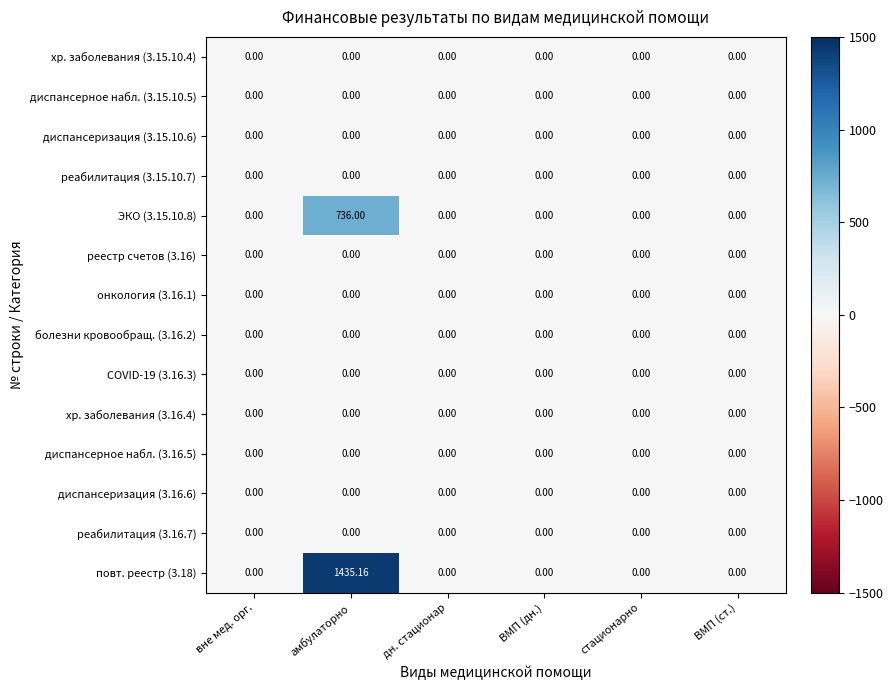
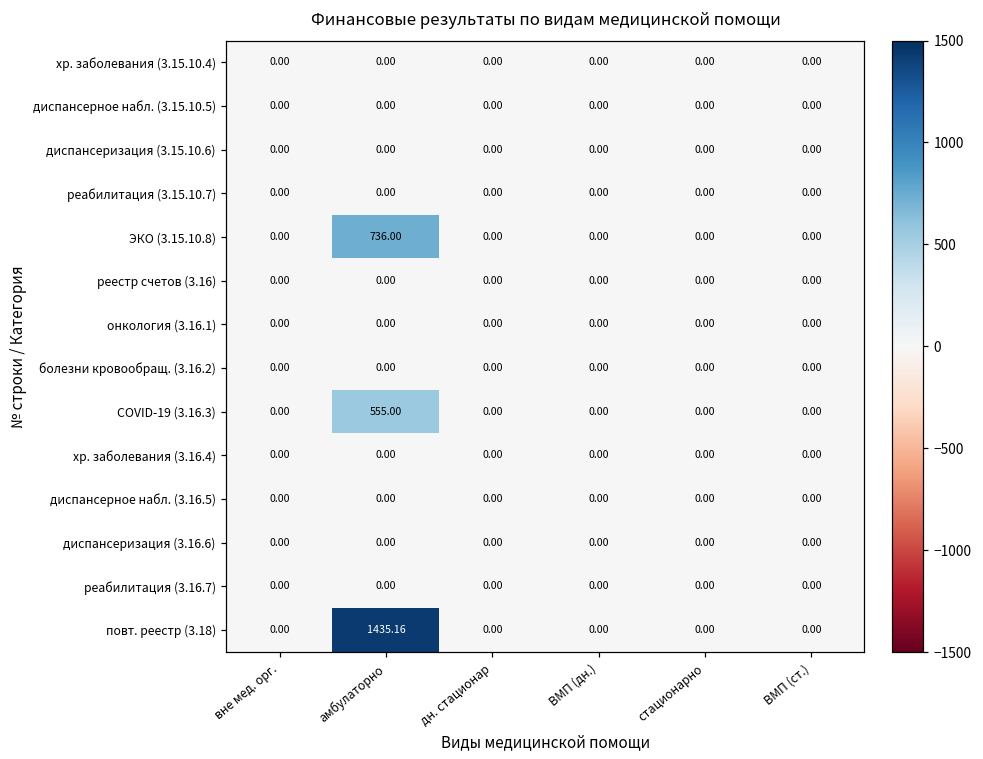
  {
    "хр. заболевания (3.15.10.4)": {
      "вне мед. орг.": 0.00,
      "амбулаторно": 0.00,
      "дн. стационар": 0.00,
      "ВМП (дн.)": 0.00,
      "стационарно": 0.00,
      "ВМП (ст.)": 0.00
    },
    "диспансерное набл. (3.15.10.5)": {
      "вне мед. орг.": 0.00,
      "амбулаторно": 0.00,
      "дн. стационар": 0.00,
      "ВМП (дн.)": 0.00,
      "стационарно": 0.00,
      "ВМП (ст.)": 0.00
    },
    "диспансеризация (3.15.10.6)": {
      "вне мед. орг.": 0.00,
      "амбулаторно": 0.00,
      "дн. стационар": 0.00,
      "ВМП (дн.)": 0.00,
      "стационарно": 0.00,
      "ВМП (ст.)": 0.00
    },
    "реабилитация (3.15.10.7)": {
      "вне мед. орг.": 0.00,
      "амбулаторно": 0.00,
      "дн. стационар": 0.00,
      "ВМП (дн.)": 0.00,
      "стационарно": 0.00,
      "ВМП (ст.)": 0.00
    },
    "ЭКО (3.15.10.8)": {
      "вне мед. орг.": 0.00,
      "амбулаторно": 736.00,
      "дн. стационар": 0.00,
      "ВМП (дн.)": 0.00,
      "стационарно": 0.00,
      "ВМП (ст.)": 0.00
    },
    "реестр счетов (3.16)": {
      "вне мед. орг.": 0.00,
      "амбулаторно": 0.00,
      "дн. стационар": 0.00,
      "ВМП (дн.)": 0.00,
      "стационарно": 0.00,
      "ВМП (ст.)": 0.00
    },
    "онкология (3.16.1)": {
      "вне мед. орг.": 0.00,
      "амбулаторно": 0.00,
      "дн. стационар": 0.00,
      "ВМП (дн.)": 0.00,
      "стационарно": 0.00,
      "ВМП (ст.)": 0.00
    },
    "болезни кровообращ. (3.16.2)": {
      "вне мед. орг.": 0.00,
      "амбулаторно": 0.00,
      "дн. стационар": 0.00,
      "ВМП (дн.)": 0.00,
      "стационарно": 0.00,
      "ВМП (ст.)": 0.00
    },
    "COVID-19 (3.16.3)": {
      "вне мед. орг.": 0.00,
-     "амбулаторно": 0.00,
+     "амбулаторно": 555.00,
      "дн. стационар": 0.00,
      "ВМП (дн.)": 0.00,
      "стационарно": 0.00,
      "ВМП (ст.)": 0.00
    },
    "хр. заболевания (3.16.4)": {
      "вне мед. орг.": 0.00,
      "амбулаторно": 0.00,
      "дн. стационар": 0.00,
      "ВМП (дн.)": 0.00,
      "стационарно": 0.00,
      "ВМП (ст.)": 0.00
    },
    "диспансерное набл. (3.16.5)": {
      "вне мед. орг.": 0.00,
      "амбулаторно": 0.00,
      "дн. стационар": 0.00,
      "ВМП (дн.)": 0.00,
      "стационарно": 0.00,
      "ВМП (ст.)": 0.00
    },
    "диспансеризация (3.16.6)": {
      "вне мед. орг.": 0.00,
      "амбулаторно": 0.00,
      "дн. стационар": 0.00,
      "ВМП (дн.)": 0.00,
      "стационарно": 0.00,
      "ВМП (ст.)": 0.00
    },
    "реабилитация (3.16.7)": {
      "вне мед. орг.": 0.00,
      "амбулаторно": 0.00,
      "дн. стационар": 0.00,
      "ВМП (дн.)": 0.00,
      "стационарно": 0.00,
      "ВМП (ст.)": 0.00
    },
    "повт. реестр (3.18)": {
      "вне мед. орг.": 0.00,
      "амбулаторно": 1435.16,
      "дн. стационар": 0.00,
      "ВМП (дн.)": 0.00,
      "стационарно": 0.00,
      "ВМП (ст.)": 0.00
    }
  }
